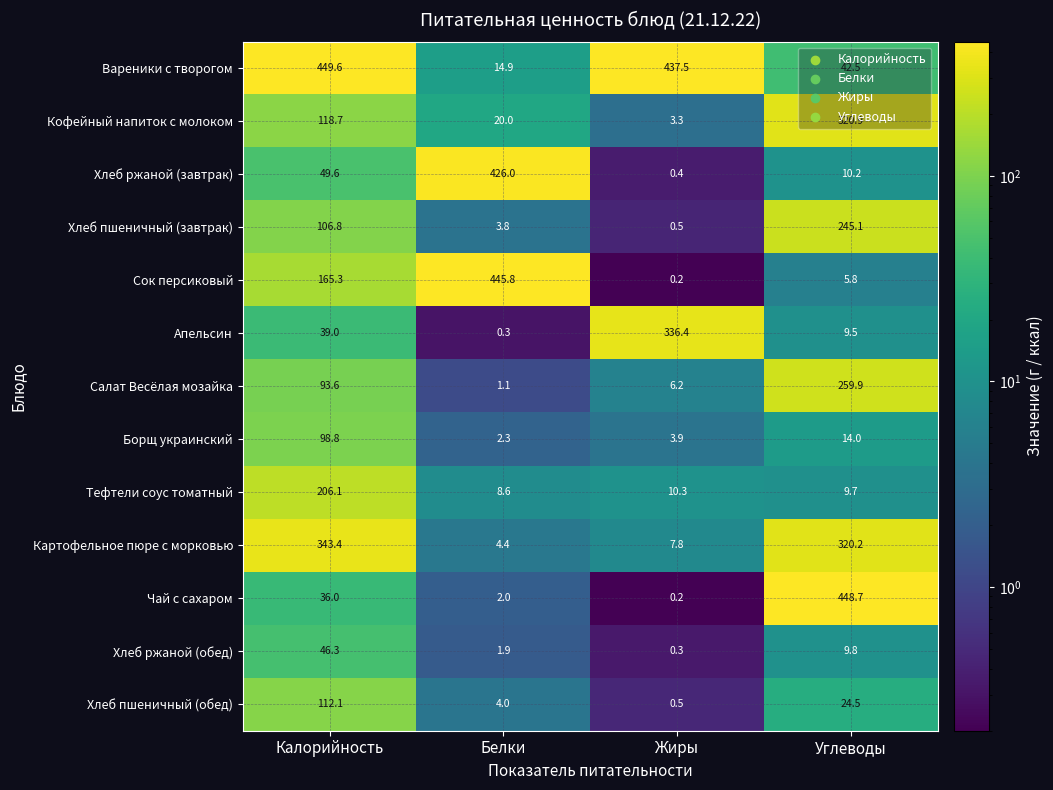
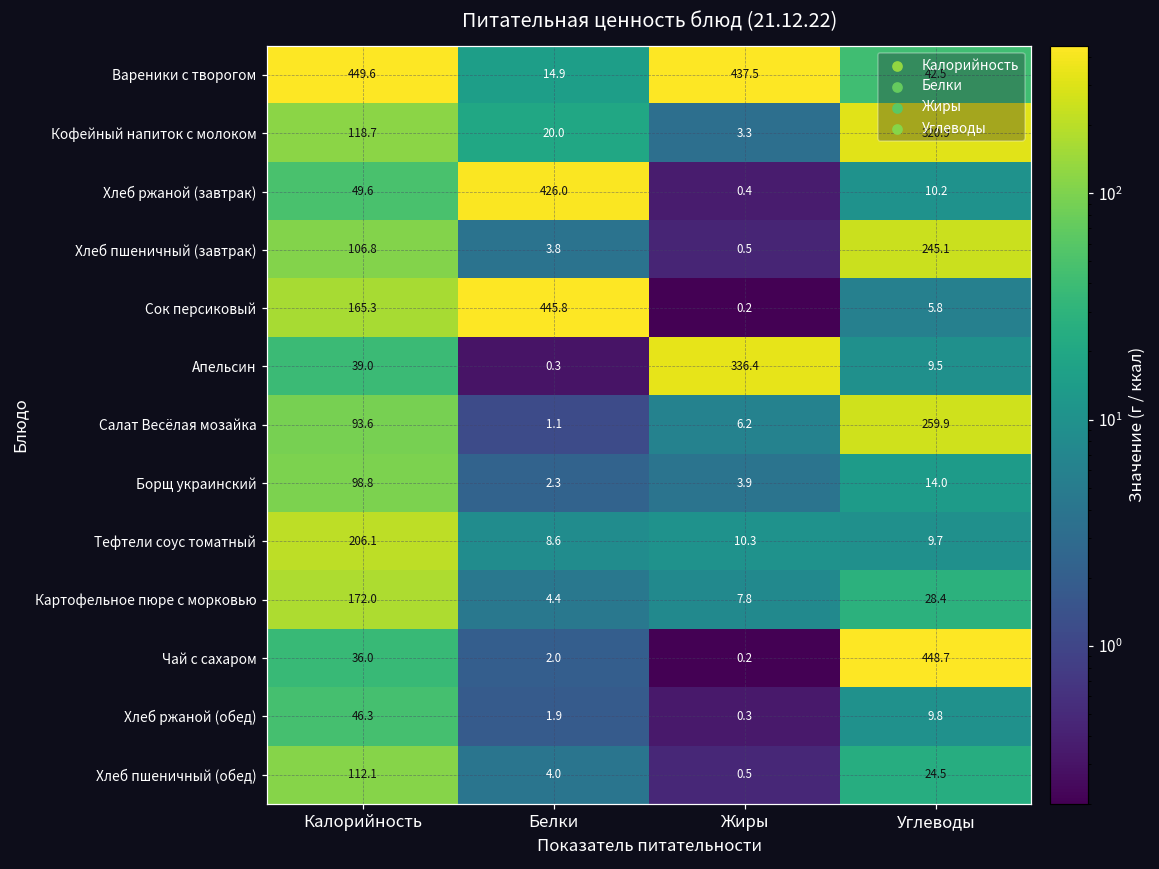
  {
    "Вареники с творогом": {
      "Калорийность": 449.6,
      "Белки": 14.9,
      "Жиры": 437.5
    },
    "Кофейный напиток с молоком": {
      "Калорийность": 118.7,
      "Белки": 20.0,
      "Жиры": 3.3
    },
    "Хлеб ржаной (завтрак)": {
      "Калорийность": 49.6,
      "Белки": 426.0,
      "Жиры": 0.4,
      "Углеводы": 10.2
    },
    "Хлеб пшеничный (завтрак)": {
      "Калорийность": 106.8,
      "Белки": 3.8,
      "Жиры": 0.5,
      "Углеводы": 245.1
    },
    "Сок персиковый": {
      "Калорийность": 165.3,
      "Белки": 445.8,
      "Жиры": 0.2,
      "Углеводы": 5.8
    },
    "Апельсин": {
      "Калорийность": 39.0,
      "Белки": 0.3,
      "Жиры": 336.4,
      "Углеводы": 9.5
    },
    "Салат Весёлая мозайка": {
      "Калорийность": 93.6,
      "Белки": 1.1,
      "Жиры": 6.2,
      "Углеводы": 259.9
    },
    "Борщ украинский": {
      "Калорийность": 98.8,
      "Белки": 2.3,
      "Жиры": 3.9,
      "Углеводы": 14.0
    },
    "Тефтели соус томатный": {
      "Калорийность": 206.1,
      "Белки": 8.6,
      "Жиры": 10.3,
      "Углеводы": 9.7
    },
    "Картофельное пюре с морковью": {
-     "Калорийность": 343.4,
+     "Калорийность": 172.0,
      "Белки": 4.4,
      "Жиры": 7.8,
-     "Углеводы": 320.2
+     "Углеводы": 28.4
    },
    "Чай с сахаром": {
      "Калорийность": 36.0,
      "Белки": 2.0,
      "Жиры": 0.2,
      "Углеводы": 448.7
    },
    "Хлеб ржаной (обед)": {
      "Калорийность": 46.3,
      "Белки": 1.9,
      "Жиры": 0.3,
      "Углеводы": 9.8
    },
    "Хлеб пшеничный (обед)": {
      "Калорийность": 112.1,
      "Белки": 4.0,
      "Жиры": 0.5,
      "Углеводы": 24.5
    }
  }
